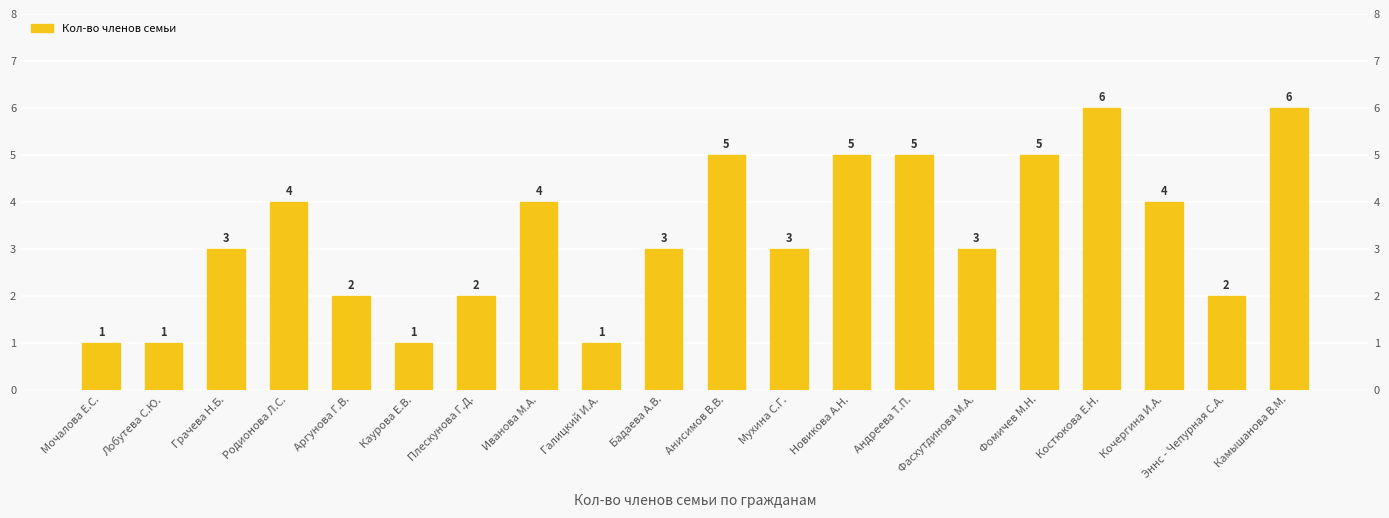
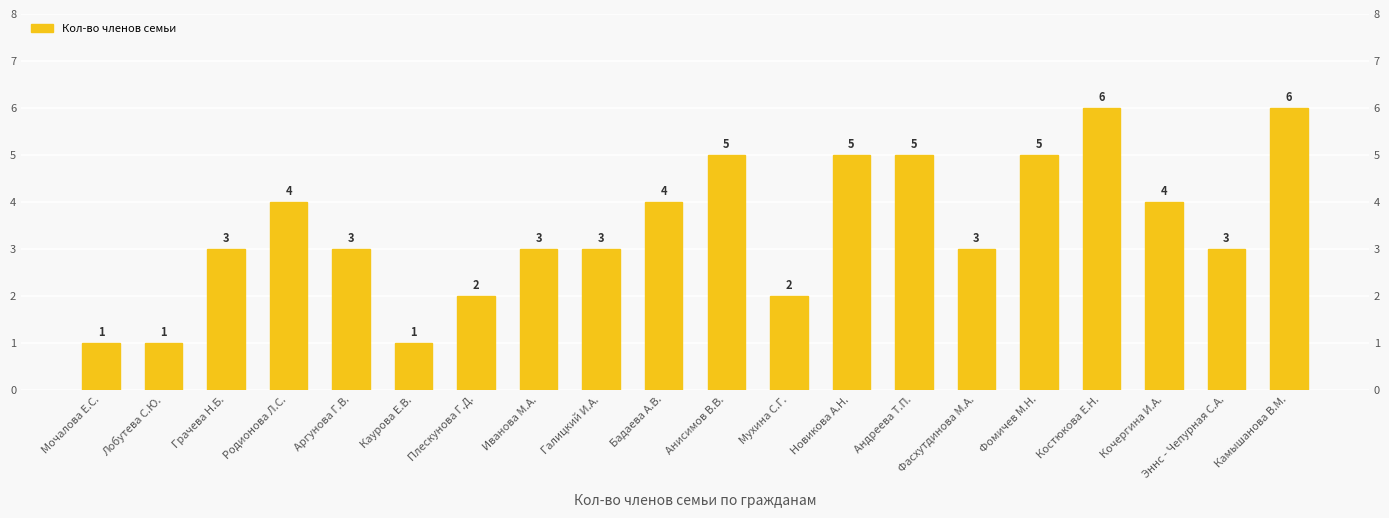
  {
    "Мочалова Е.С.": 1,
    "Лобутева С.Ю.": 1,
    "Грачева Н.Б.": 3,
    "Родионова Л.С.": 4,
-   "Аргунова Г.В.": 2,
+   "Аргунова Г.В.": 3,
    "Каурова Е.В.": 1,
    "Плескунова Г.Д.": 2,
-   "Иванова М.А.": 4,
-   "Галицкий И.А.": 1,
-   "Бадаева А.В.": 3,
+   "Иванова М.А.": 3,
+   "Галицкий И.А.": 3,
+   "Бадаева А.В.": 4,
    "Анисимов В.В.": 5,
-   "Мухина С.Г.": 3,
+   "Мухина С.Г.": 2,
    "Новикова А.Н.": 5,
    "Андреева Т.П.": 5,
    "Фасхутдинова М.А.": 3,
    "Фомичев М.Н.": 5,
    "Костюкова Е.Н.": 6,
    "Кочергина И.А.": 4,
-   "Эннс - Чепурная С.А.": 2,
+   "Эннс - Чепурная С.А.": 3,
    "Камышанова В.М.": 6
  }
